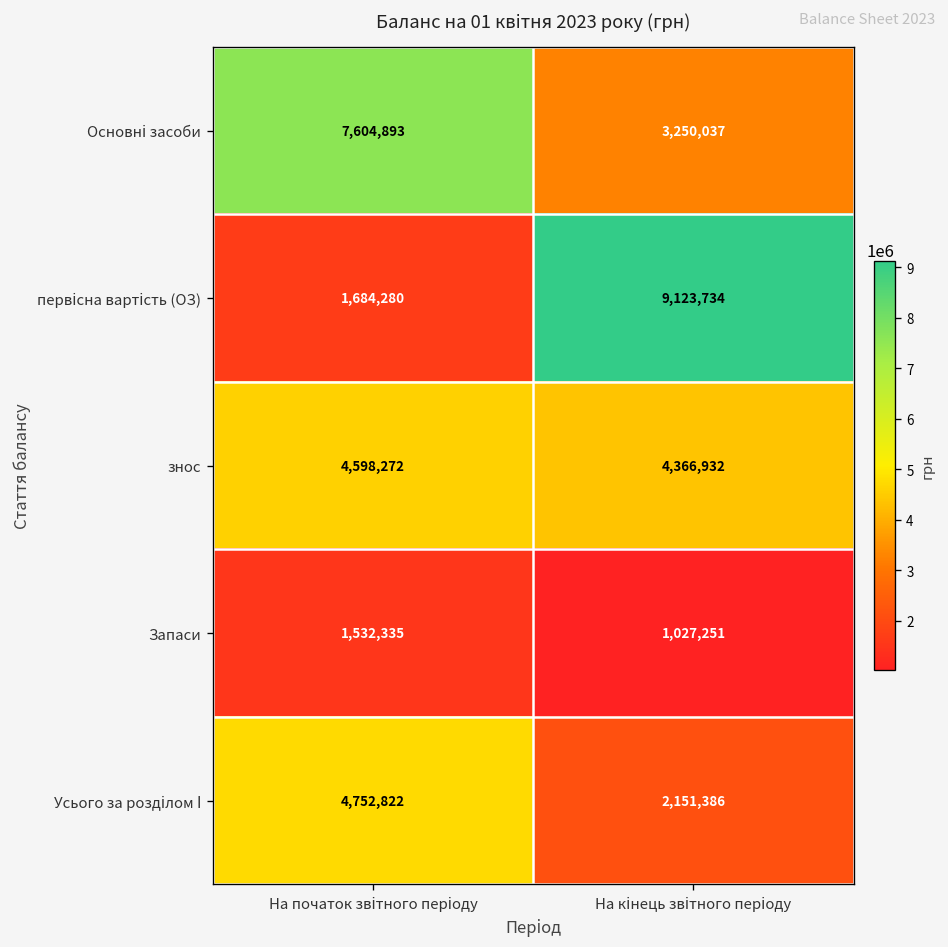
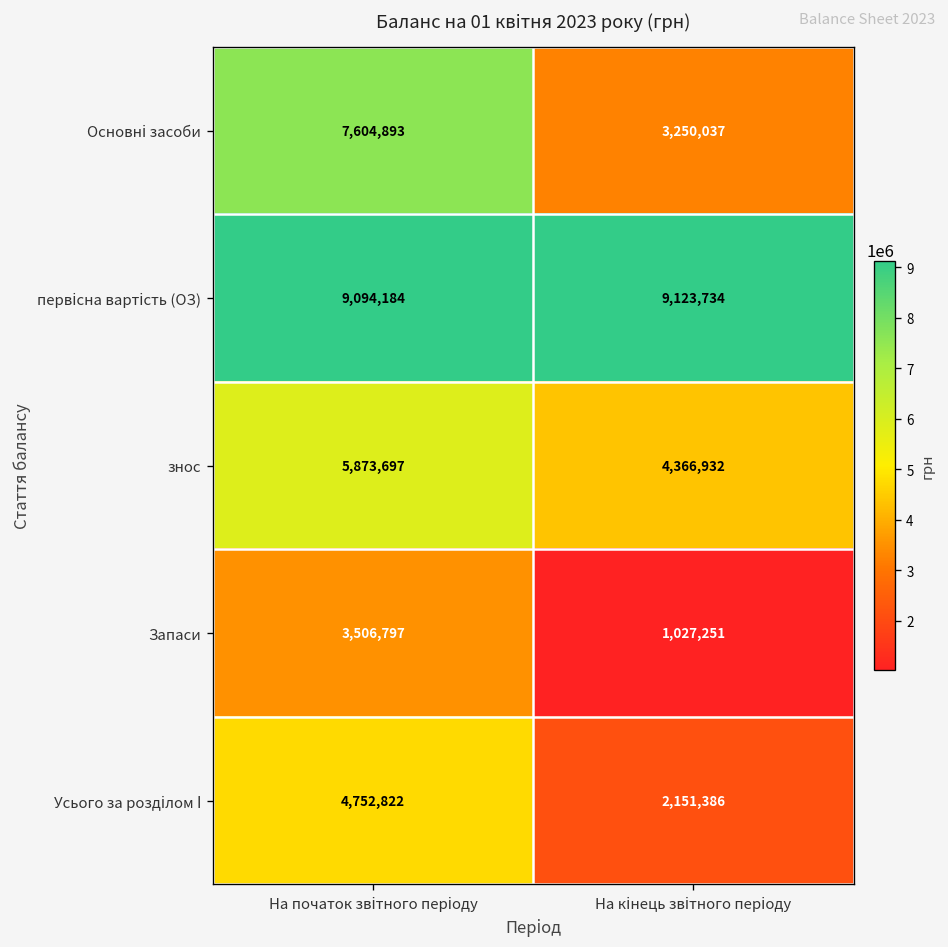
  {
    "Основні засоби": {
      "На початок звітного періоду": "7,604,893",
      "На кінець звітного періоду": "3,250,037"
    },
    "первісна вартість (ОЗ)": {
-     "На початок звітного періоду": "1,684,280",
+     "На початок звітного періоду": "9,094,184",
      "На кінець звітного періоду": "9,123,734"
    },
    "знос": {
-     "На початок звітного періоду": "4,598,272",
+     "На початок звітного періоду": "5,873,697",
      "На кінець звітного періоду": "4,366,932"
    },
    "Запаси": {
-     "На початок звітного періоду": "1,532,335",
+     "На початок звітного періоду": "3,506,797",
      "На кінець звітного періоду": "1,027,251"
    },
    "Усього за розділом І": {
      "На початок звітного періоду": "4,752,822",
      "На кінець звітного періоду": "2,151,386"
    }
  }
